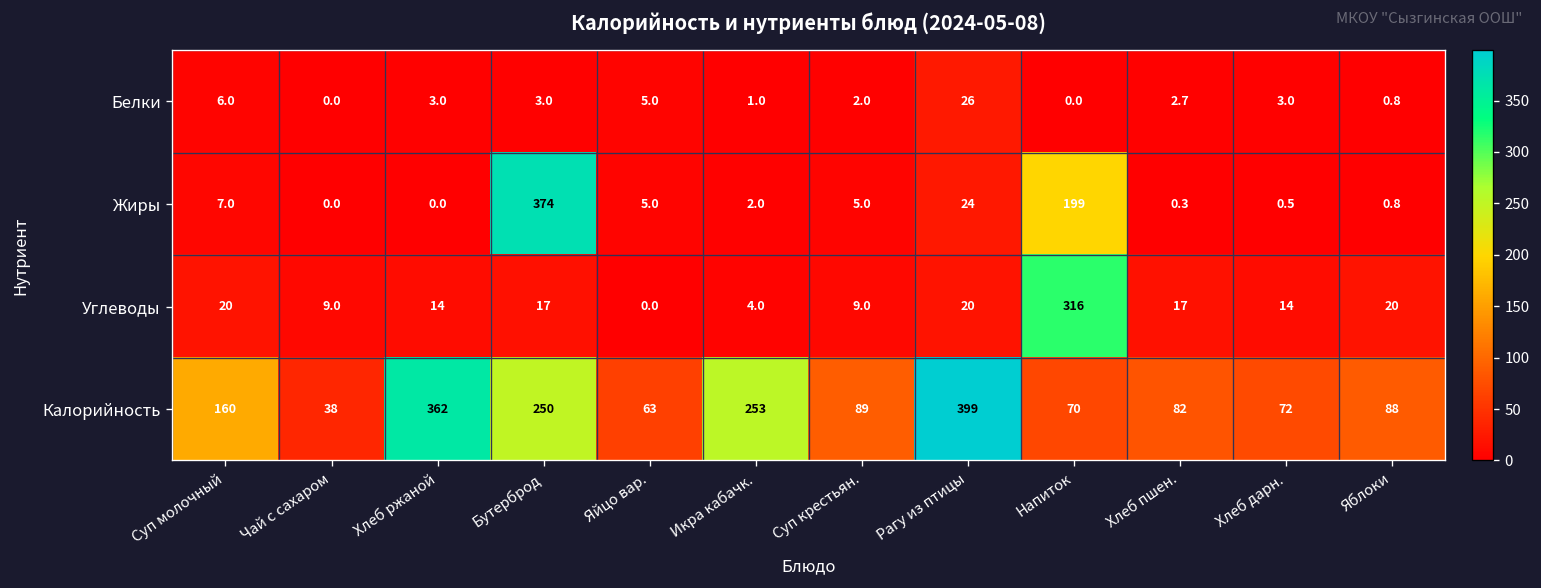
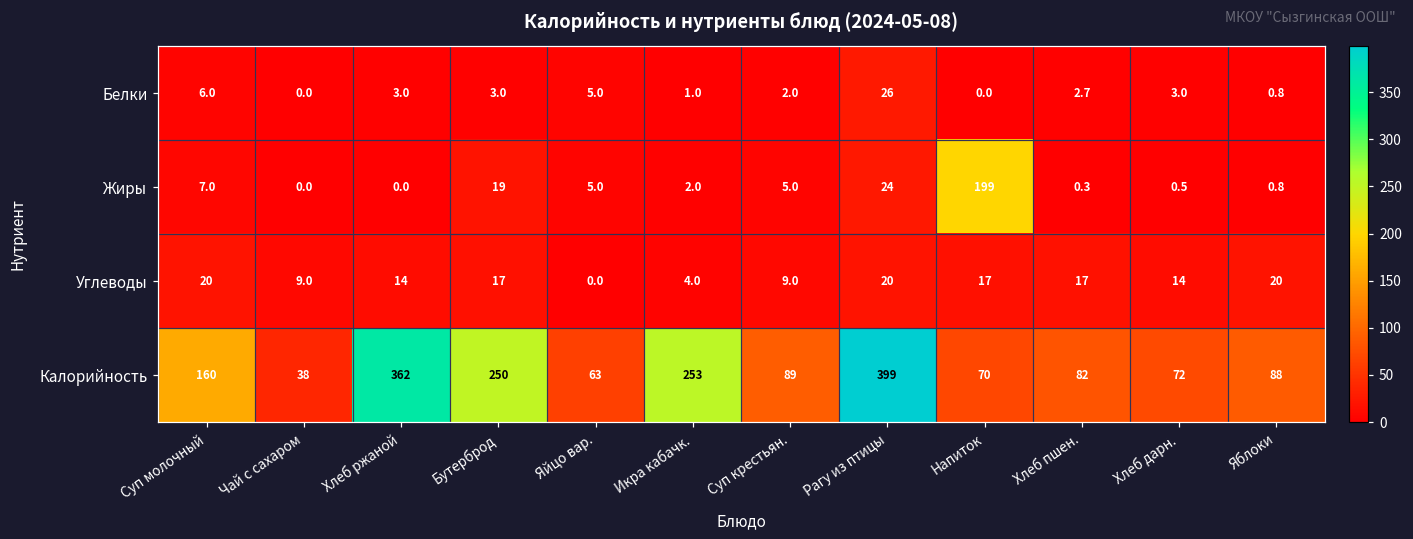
  {
    "Белки": {
      "Суп молочный": 6.0,
      "Чай с сахаром": 0.0,
      "Хлеб ржаной": 3.0,
      "Бутерброд": 3.0,
      "Яйцо вар.": 5.0,
      "Икра кабачк.": 1.0,
      "Суп крестьян.": 2.0,
      "Рагу из птицы": 26,
      "Напиток": 0.0,
      "Хлеб пшен.": 2.7,
      "Хлеб дарн.": 3.0,
      "Яблоки": 0.8
    },
    "Жиры": {
      "Суп молочный": 7.0,
      "Чай с сахаром": 0.0,
      "Хлеб ржаной": 0.0,
-     "Бутерброд": 374,
+     "Бутерброд": 19,
      "Яйцо вар.": 5.0,
      "Икра кабачк.": 2.0,
      "Суп крестьян.": 5.0,
      "Рагу из птицы": 24,
      "Напиток": 199,
      "Хлеб пшен.": 0.3,
      "Хлеб дарн.": 0.5,
      "Яблоки": 0.8
    },
    "Углеводы": {
      "Суп молочный": 20,
      "Чай с сахаром": 9.0,
      "Хлеб ржаной": 14,
      "Бутерброд": 17,
      "Яйцо вар.": 0.0,
      "Икра кабачк.": 4.0,
      "Суп крестьян.": 9.0,
      "Рагу из птицы": 20,
-     "Напиток": 316,
+     "Напиток": 17,
      "Хлеб пшен.": 17,
      "Хлеб дарн.": 14,
      "Яблоки": 20
    },
    "Калорийность": {
      "Суп молочный": 160,
      "Чай с сахаром": 38,
      "Хлеб ржаной": 362,
      "Бутерброд": 250,
      "Яйцо вар.": 63,
      "Икра кабачк.": 253,
      "Суп крестьян.": 89,
      "Рагу из птицы": 399,
      "Напиток": 70,
      "Хлеб пшен.": 82,
      "Хлеб дарн.": 72,
      "Яблоки": 88
    }
  }
